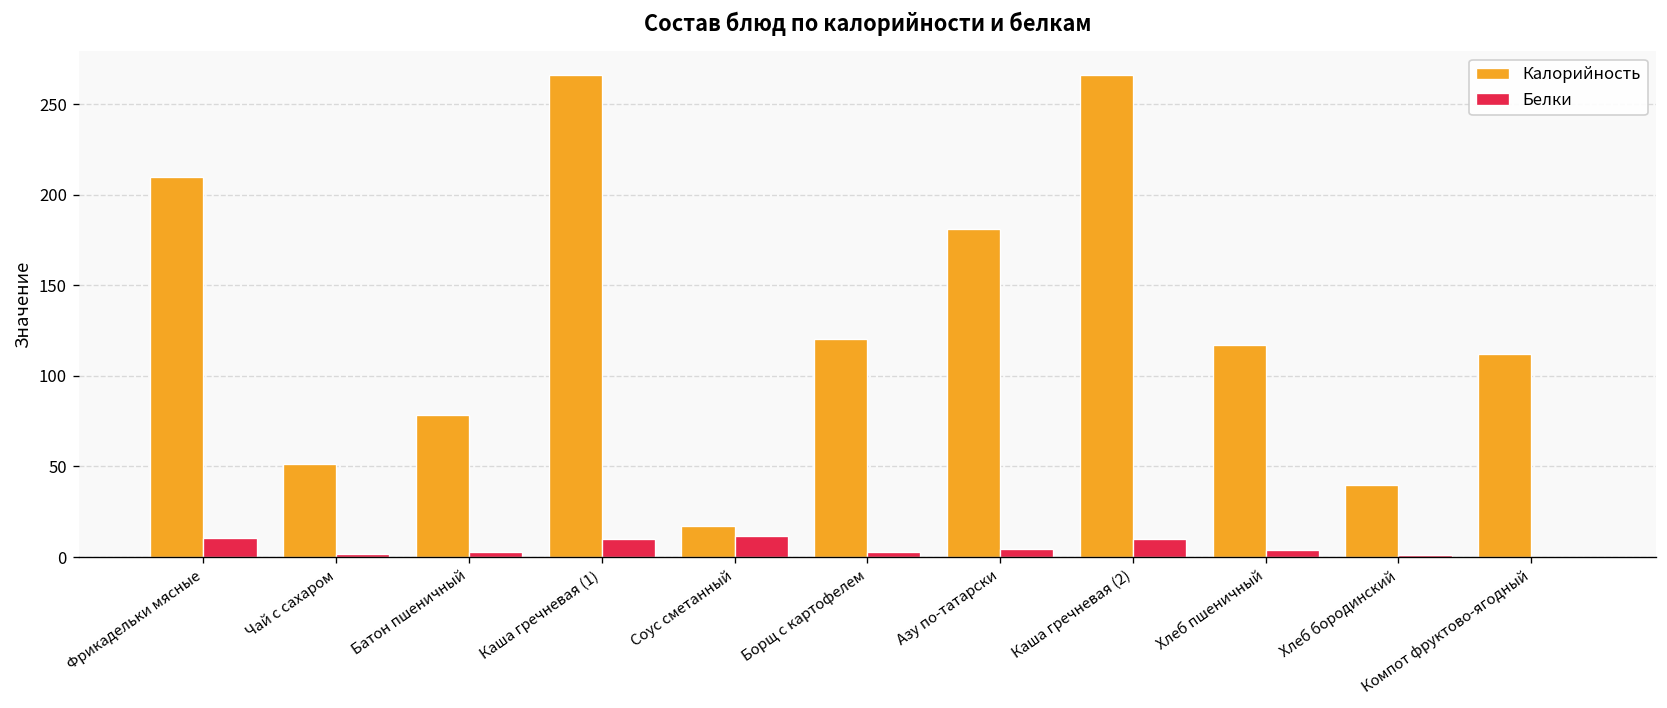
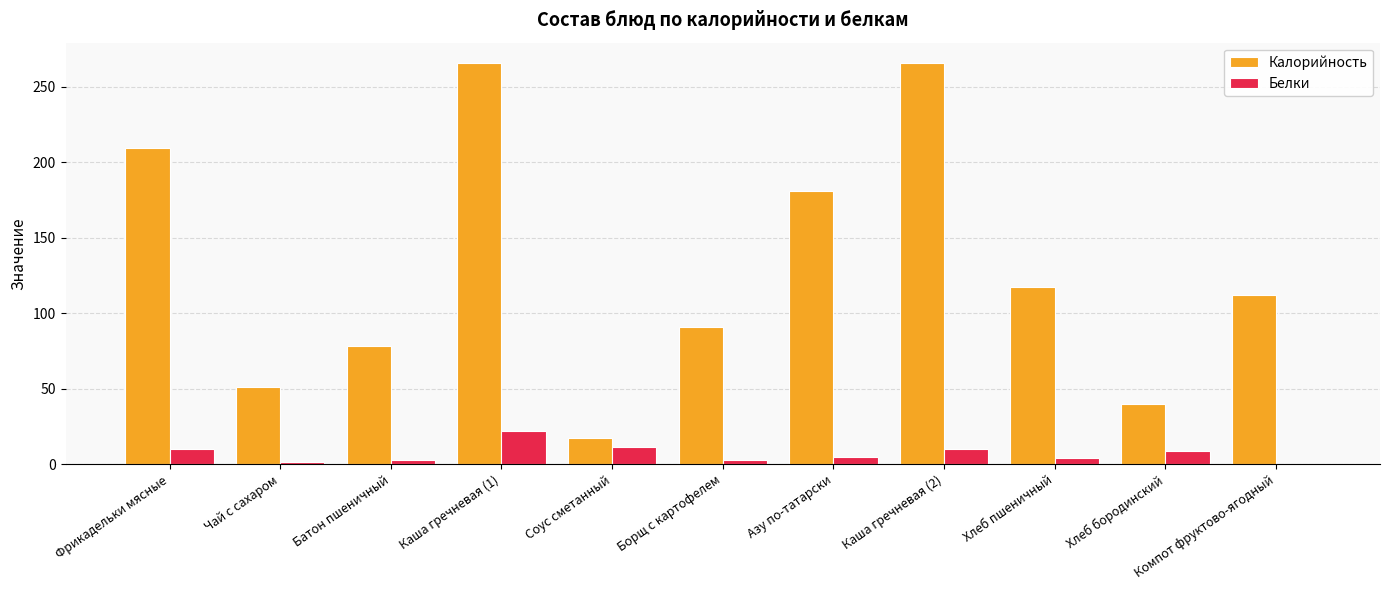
  {
    "Калорийность": {
      "Фрикадельки мясные": 209,
      "Чай с сахаром": 51,
      "Батон пшеничный": 79,
      "Каша гречневая (1)": 266,
      "Соус сметанный": 17,
-     "Борщ с картофелем": 120,
+     "Борщ с картофелем": 91,
      "Азу по-татарски": 181,
      "Каша гречневая (2)": 266,
      "Хлеб пшеничный": 117,
      "Хлеб бородинский": 40,
      "Компот фруктово-ягодный": 112
    },
    "Белки": {
      "Фрикадельки мясные": 10,
      "Чай с сахаром": 2,
      "Батон пшеничный": 3,
-     "Каша гречневая (1)": 10,
+     "Каша гречневая (1)": 22,
      "Соус сметанный": 11,
      "Борщ с картофелем": 3,
      "Азу по-татарски": 5,
      "Каша гречневая (2)": 10,
      "Хлеб пшеничный": 4,
-     "Хлеб бородинский": 1
+     "Хлеб бородинский": 9
    }
  }
